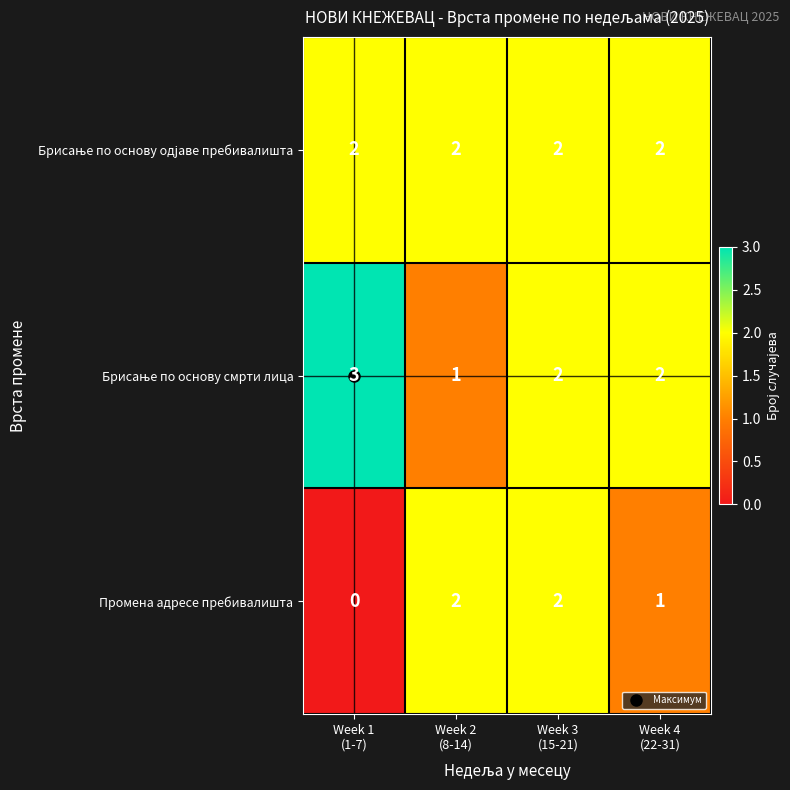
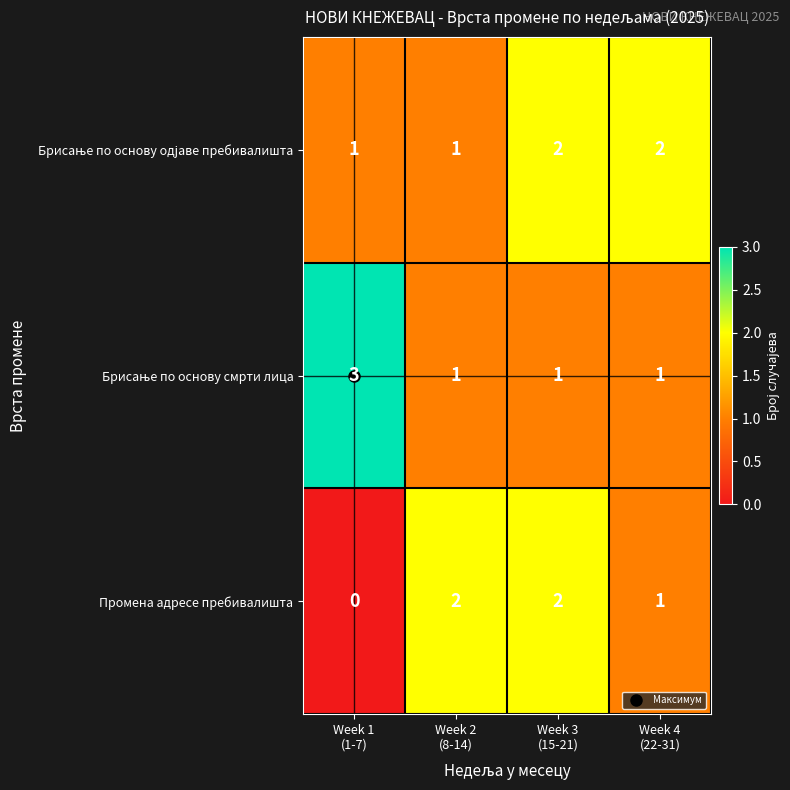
  {
    "Брисање по основу одјаве пребивалишта": {
-     "Week 1 (1-7)": 2,
-     "Week 2 (8-14)": 2,
+     "Week 1 (1-7)": 1,
+     "Week 2 (8-14)": 1,
      "Week 3 (15-21)": 2,
      "Week 4 (22-31)": 2
    },
    "Брисање по основу смрти лица": {
      "Week 2 (8-14)": 1,
-     "Week 3 (15-21)": 2,
-     "Week 4 (22-31)": 2
+     "Week 3 (15-21)": 1,
+     "Week 4 (22-31)": 1
    },
    "Промена адресе пребивалишта": {
      "Week 1 (1-7)": 0,
      "Week 2 (8-14)": 2,
      "Week 3 (15-21)": 2,
      "Week 4 (22-31)": 1
    }
  }
